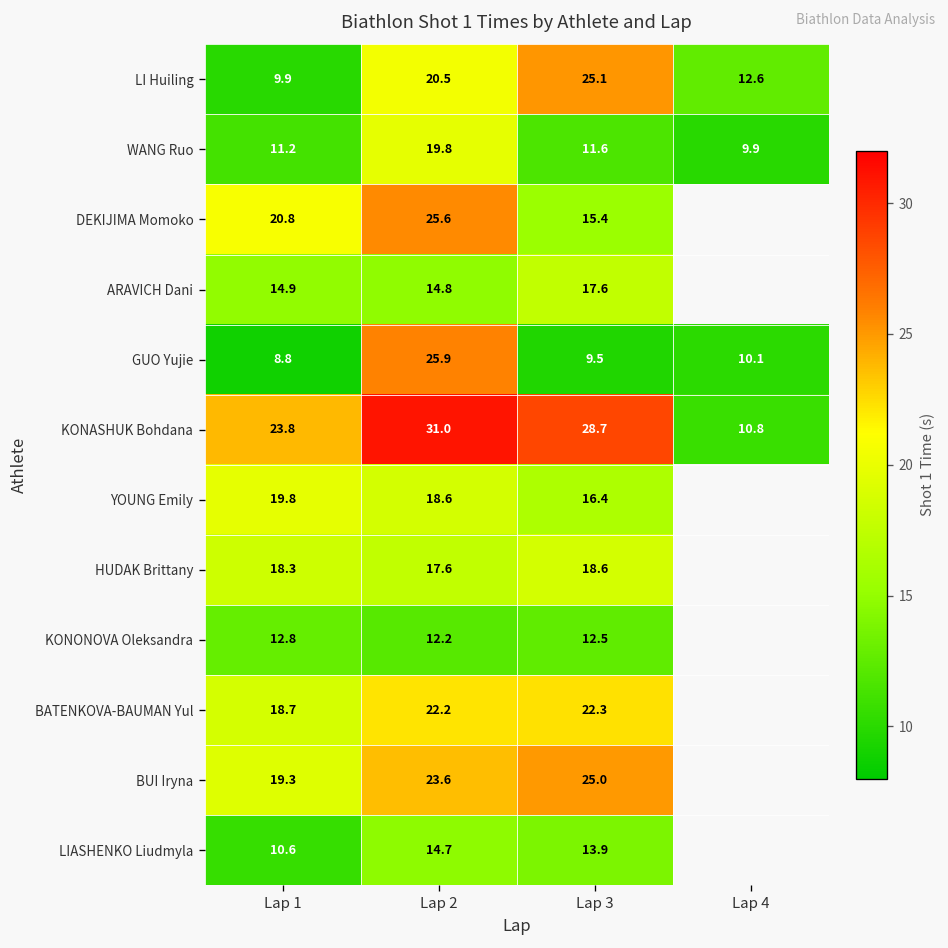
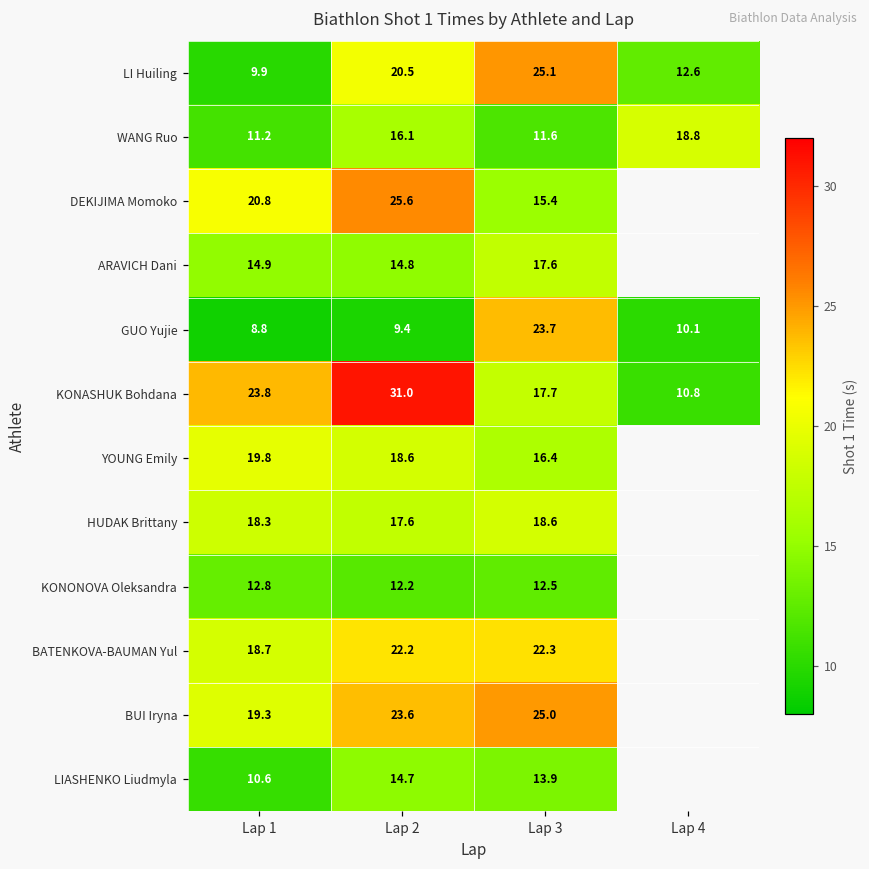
  {
    "LI Huiling": {
      "Lap 1": 9.9,
      "Lap 2": 20.5,
      "Lap 3": 25.1,
      "Lap 4": 12.6
    },
    "WANG Ruo": {
      "Lap 1": 11.2,
-     "Lap 2": 19.8,
+     "Lap 2": 16.1,
      "Lap 3": 11.6,
-     "Lap 4": 9.9
+     "Lap 4": 18.8
    },
    "DEKIJIMA Momoko": {
      "Lap 1": 20.8,
      "Lap 2": 25.6,
      "Lap 3": 15.4
    },
    "ARAVICH Dani": {
      "Lap 1": 14.9,
      "Lap 2": 14.8,
      "Lap 3": 17.6
    },
    "GUO Yujie": {
      "Lap 1": 8.8,
-     "Lap 2": 25.9,
-     "Lap 3": 9.5,
+     "Lap 2": 9.4,
+     "Lap 3": 23.7,
      "Lap 4": 10.1
    },
    "KONASHUK Bohdana": {
      "Lap 1": 23.8,
      "Lap 2": 31.0,
-     "Lap 3": 28.7,
+     "Lap 3": 17.7,
      "Lap 4": 10.8
    },
    "YOUNG Emily": {
      "Lap 1": 19.8,
      "Lap 2": 18.6,
      "Lap 3": 16.4
    },
    "HUDAK Brittany": {
      "Lap 1": 18.3,
      "Lap 2": 17.6,
      "Lap 3": 18.6
    },
    "KONONOVA Oleksandra": {
      "Lap 1": 12.8,
      "Lap 2": 12.2,
      "Lap 3": 12.5
    },
    "BATENKOVA-BAUMAN Yul": {
      "Lap 1": 18.7,
      "Lap 2": 22.2,
      "Lap 3": 22.3
    },
    "BUI Iryna": {
      "Lap 1": 19.3,
      "Lap 2": 23.6,
      "Lap 3": 25.0
    },
    "LIASHENKO Liudmyla": {
      "Lap 1": 10.6,
      "Lap 2": 14.7,
      "Lap 3": 13.9
    }
  }
